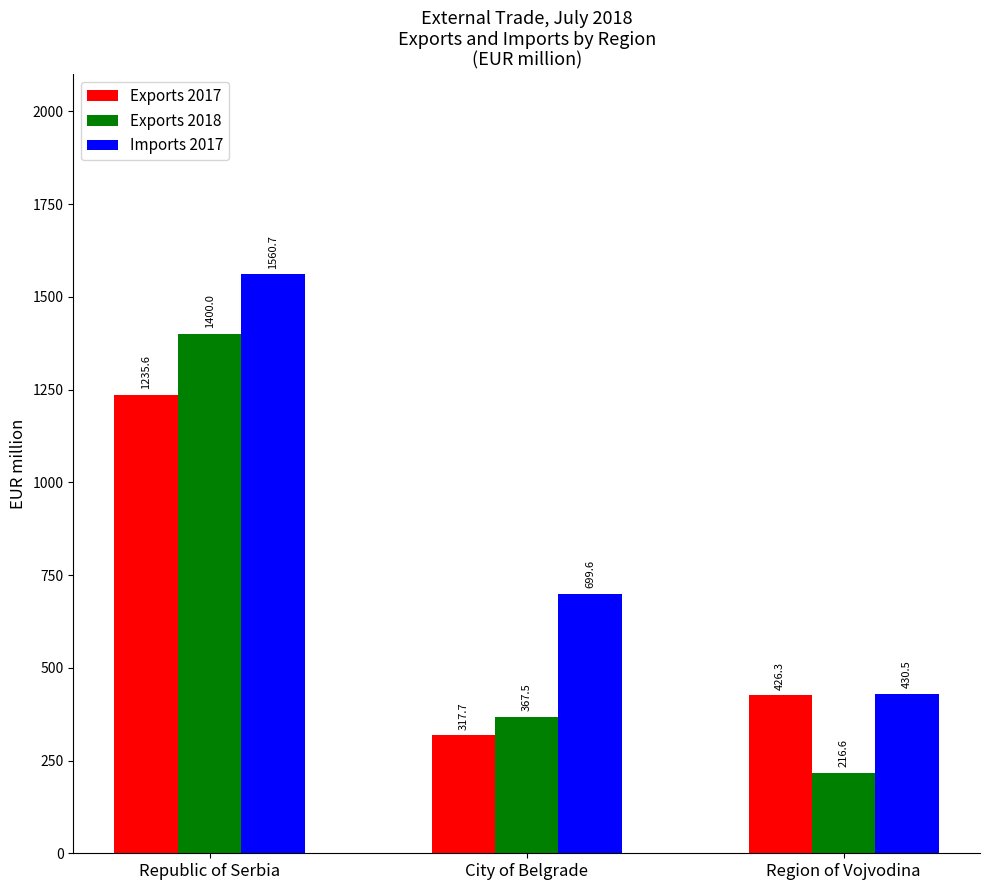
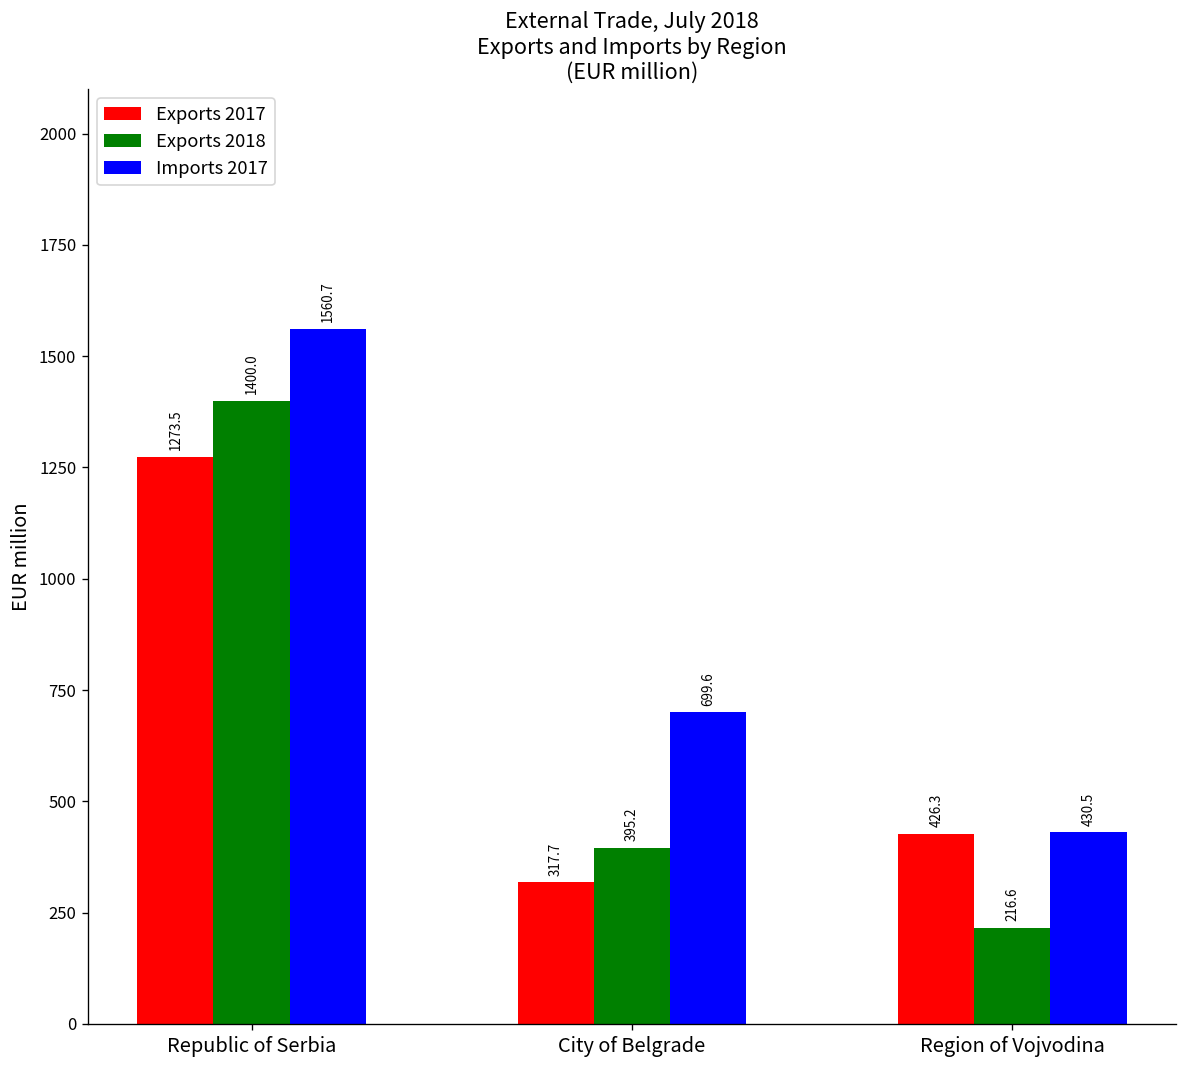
  {
    "Exports 2017": {
-     "Republic of Serbia": 1235.6,
+     "Republic of Serbia": 1273.5,
      "City of Belgrade": 317.7,
      "Region of Vojvodina": 426.3
    },
    "Exports 2018": {
      "Republic of Serbia": 1400.0,
-     "City of Belgrade": 367.5,
+     "City of Belgrade": 395.2,
      "Region of Vojvodina": 216.6
    },
    "Imports 2017": {
      "Republic of Serbia": 1560.7,
      "City of Belgrade": 699.6,
      "Region of Vojvodina": 430.5
    }
  }
